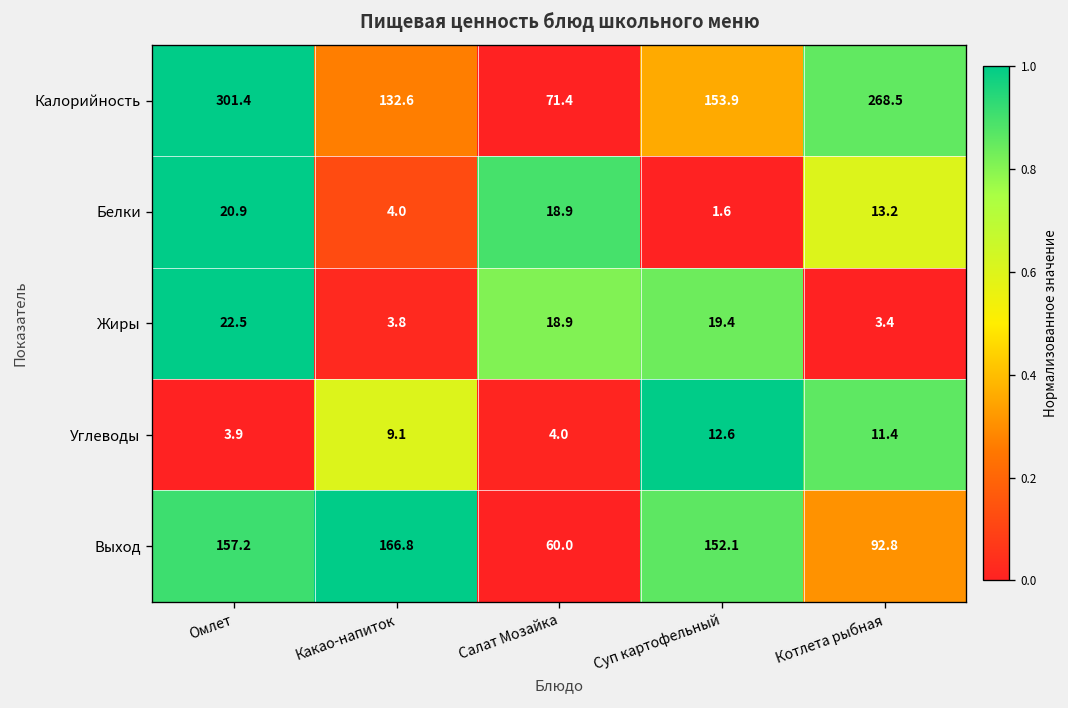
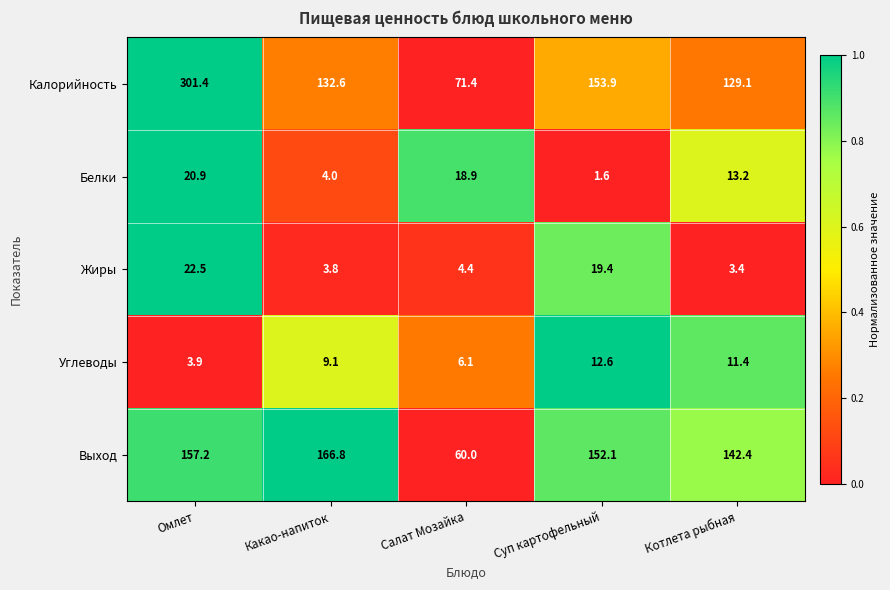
  {
    "Калорийность": {
      "Омлет": 301.4,
      "Какао-напиток": 132.6,
      "Салат Мозайка": 71.4,
      "Суп картофельный": 153.9,
-     "Котлета рыбная": 268.5
+     "Котлета рыбная": 129.1
    },
    "Белки": {
      "Омлет": 20.9,
      "Какао-напиток": 4.0,
      "Салат Мозайка": 18.9,
      "Суп картофельный": 1.6,
      "Котлета рыбная": 13.2
    },
    "Жиры": {
      "Омлет": 22.5,
      "Какао-напиток": 3.8,
-     "Салат Мозайка": 18.9,
+     "Салат Мозайка": 4.4,
      "Суп картофельный": 19.4,
      "Котлета рыбная": 3.4
    },
    "Углеводы": {
      "Омлет": 3.9,
      "Какао-напиток": 9.1,
-     "Салат Мозайка": 4.0,
+     "Салат Мозайка": 6.1,
      "Суп картофельный": 12.6,
      "Котлета рыбная": 11.4
    },
    "Выход": {
      "Омлет": 157.2,
      "Какао-напиток": 166.8,
      "Салат Мозайка": 60.0,
      "Суп картофельный": 152.1,
-     "Котлета рыбная": 92.8
+     "Котлета рыбная": 142.4
    }
  }
